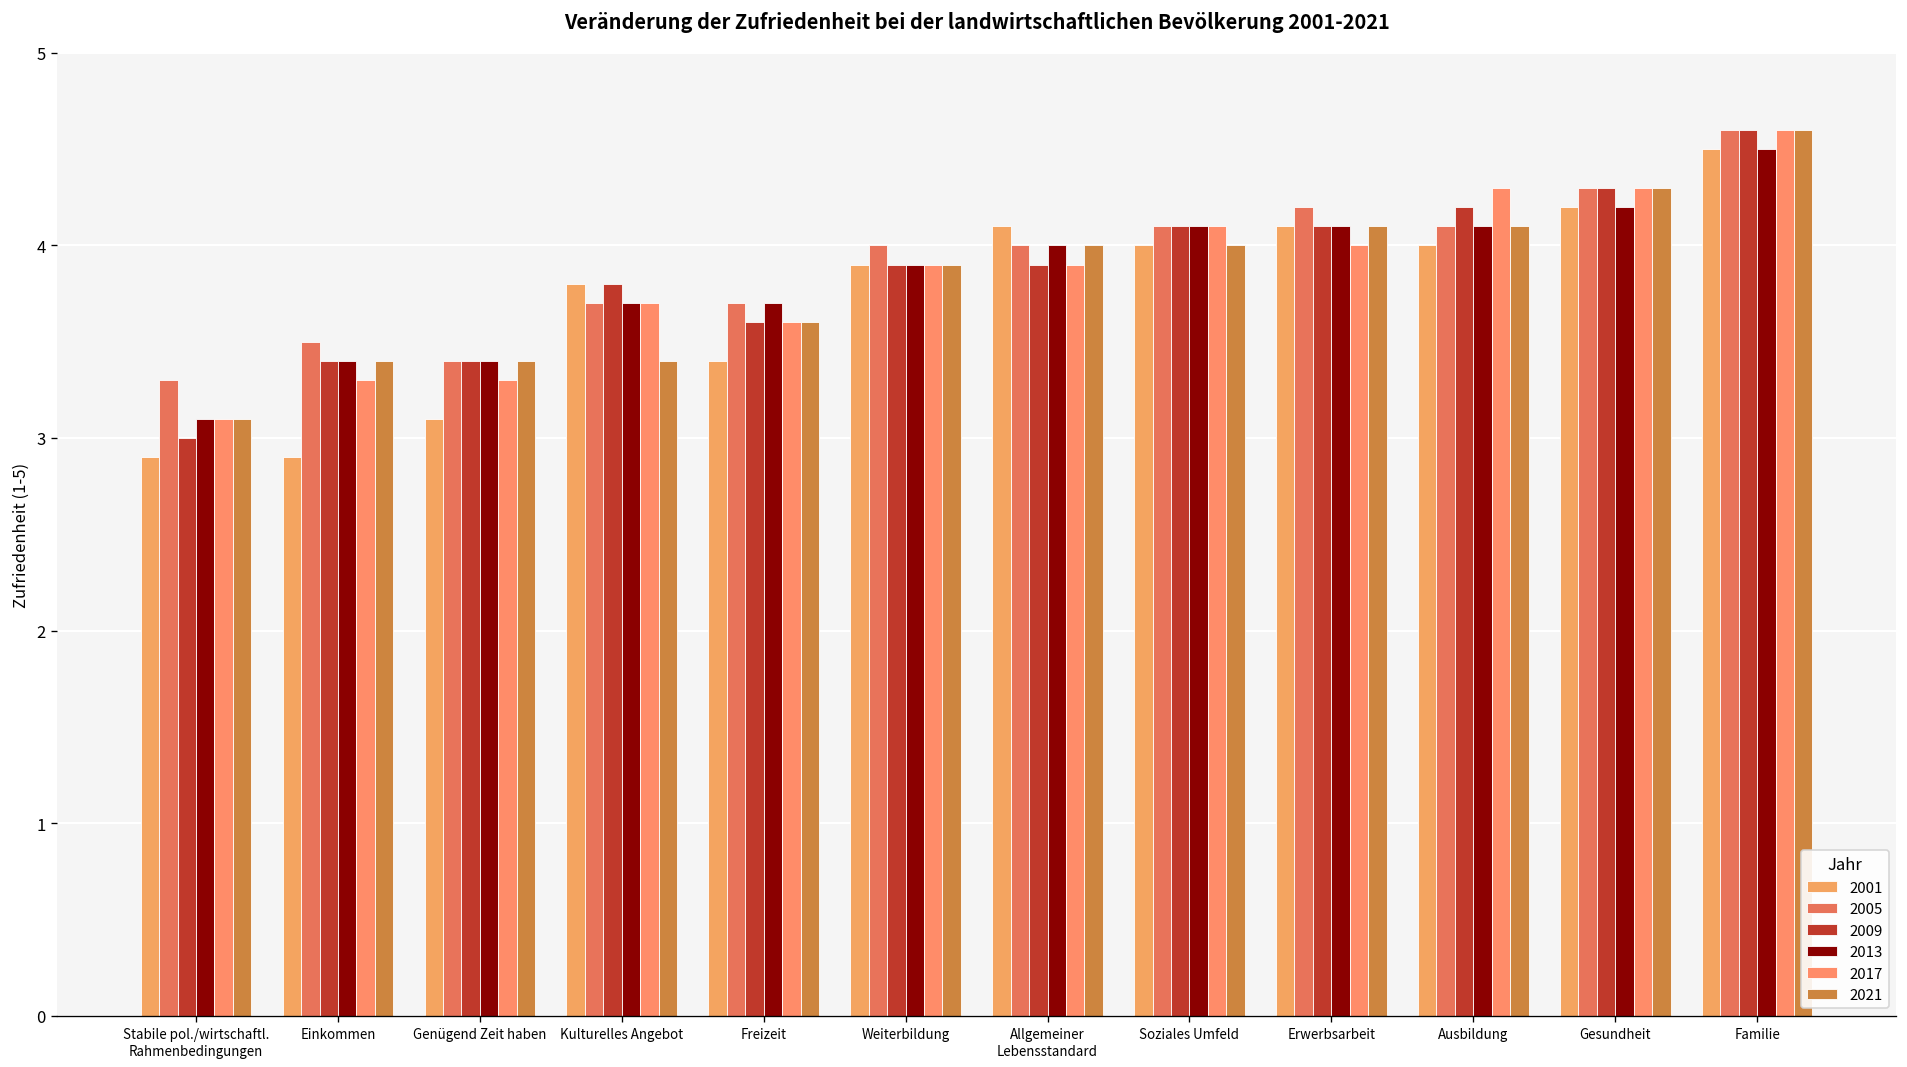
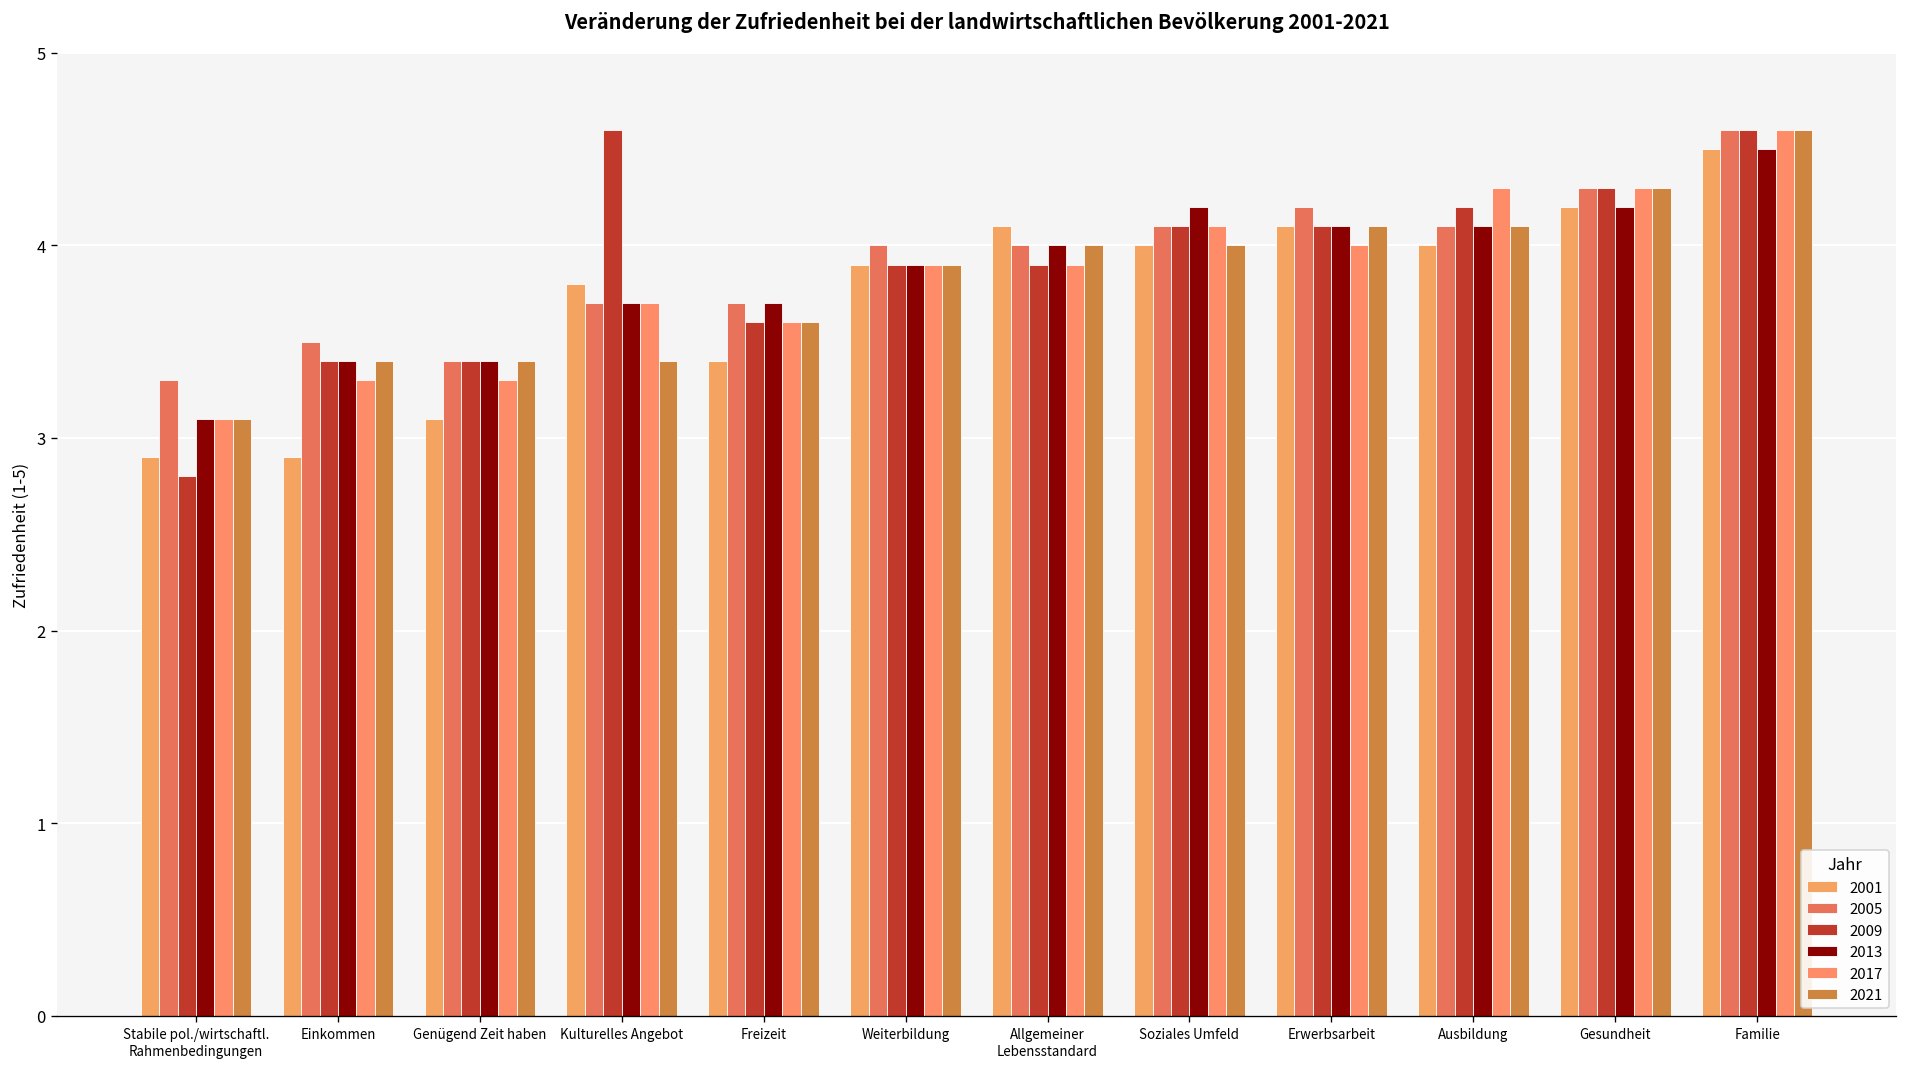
  {
    "2009": {
-     "Stabile pol./wirtschaftl. Rahmenbedingungen": 3.0,
+     "Stabile pol./wirtschaftl. Rahmenbedingungen": 2.8,
      "Einkommen": 3.4,
      "Genügend Zeit haben": 3.4,
-     "Kulturelles Angebot": 3.8,
+     "Kulturelles Angebot": 4.6,
      "Freizeit": 3.6,
      "Weiterbildung": 3.9,
      "Allgemeiner Lebensstandard": 3.9,
      "Soziales Umfeld": 4.1,
      "Erwerbsarbeit": 4.1,
      "Ausbildung": 4.2,
      "Gesundheit": 4.3,
      "Familie": 4.6
    },
    "2013": {
      "Stabile pol./wirtschaftl. Rahmenbedingungen": 3.1,
      "Einkommen": 3.4,
      "Genügend Zeit haben": 3.4,
      "Kulturelles Angebot": 3.7,
      "Freizeit": 3.7,
      "Weiterbildung": 3.9,
      "Allgemeiner Lebensstandard": 4.0,
-     "Soziales Umfeld": 4.1,
+     "Soziales Umfeld": 4.2,
      "Erwerbsarbeit": 4.1,
      "Ausbildung": 4.1,
      "Gesundheit": 4.2,
      "Familie": 4.5
    }
  }
